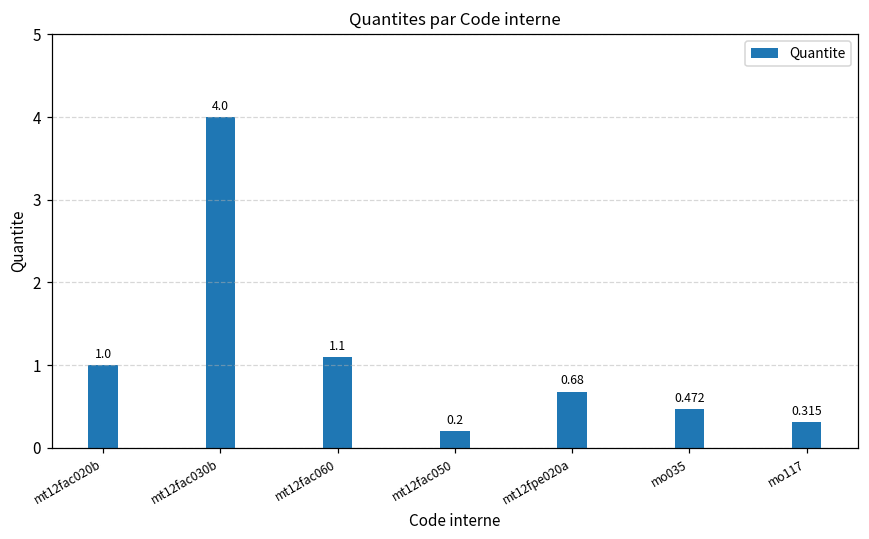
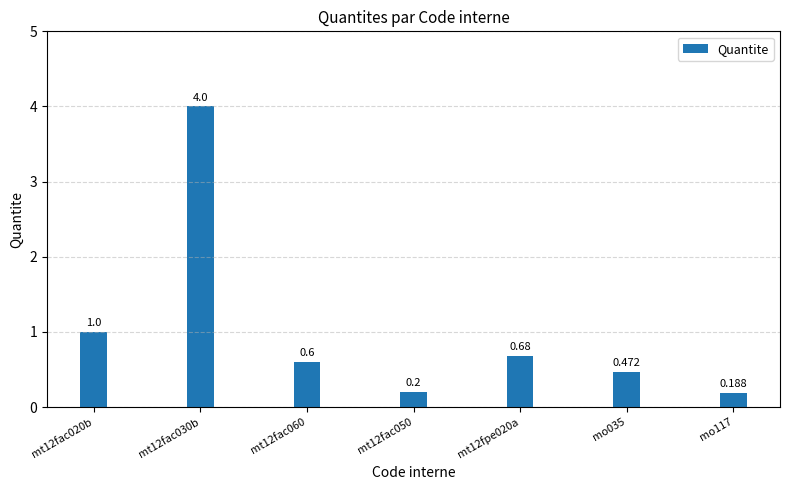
  {
    "mt12fac020b": 1.0,
    "mt12fac030b": 4.0,
-   "mt12fac060": 1.1,
+   "mt12fac060": 0.6,
    "mt12fac050": 0.2,
    "mt12fpe020a": 0.68,
    "mo035": 0.472,
-   "mo117": 0.315
+   "mo117": 0.188
  }
